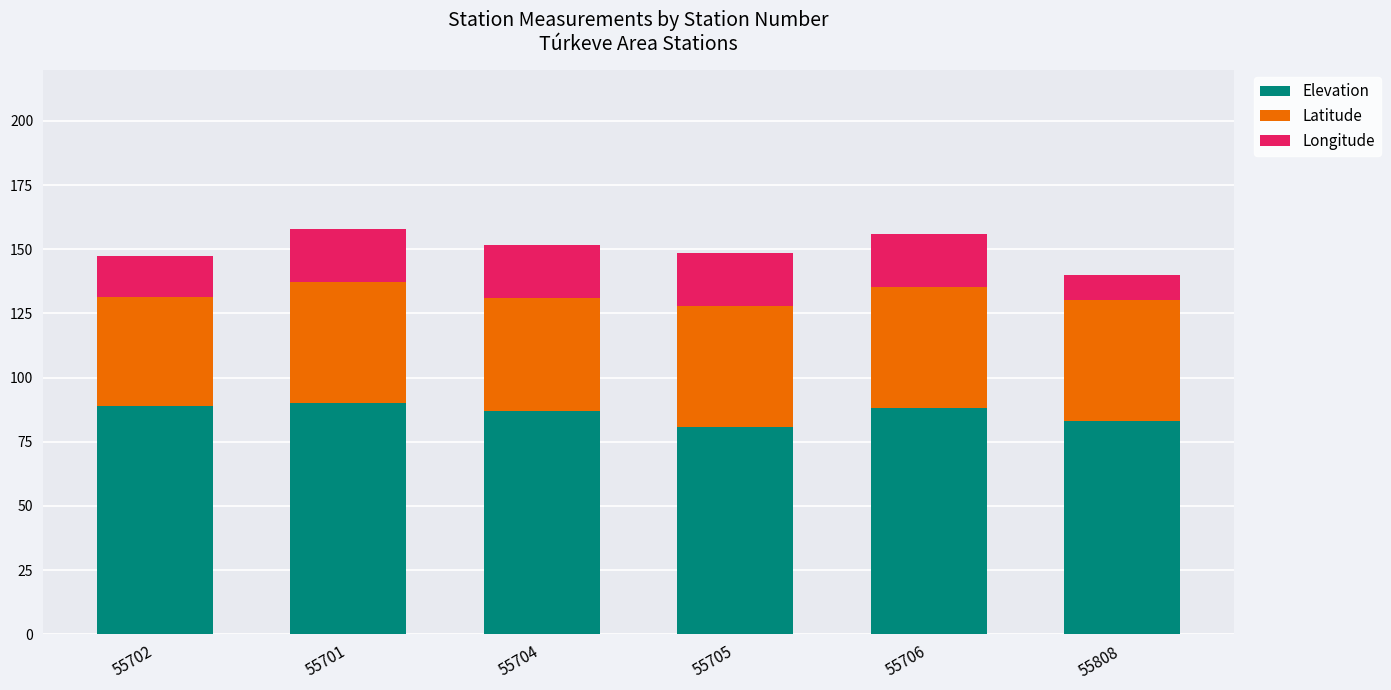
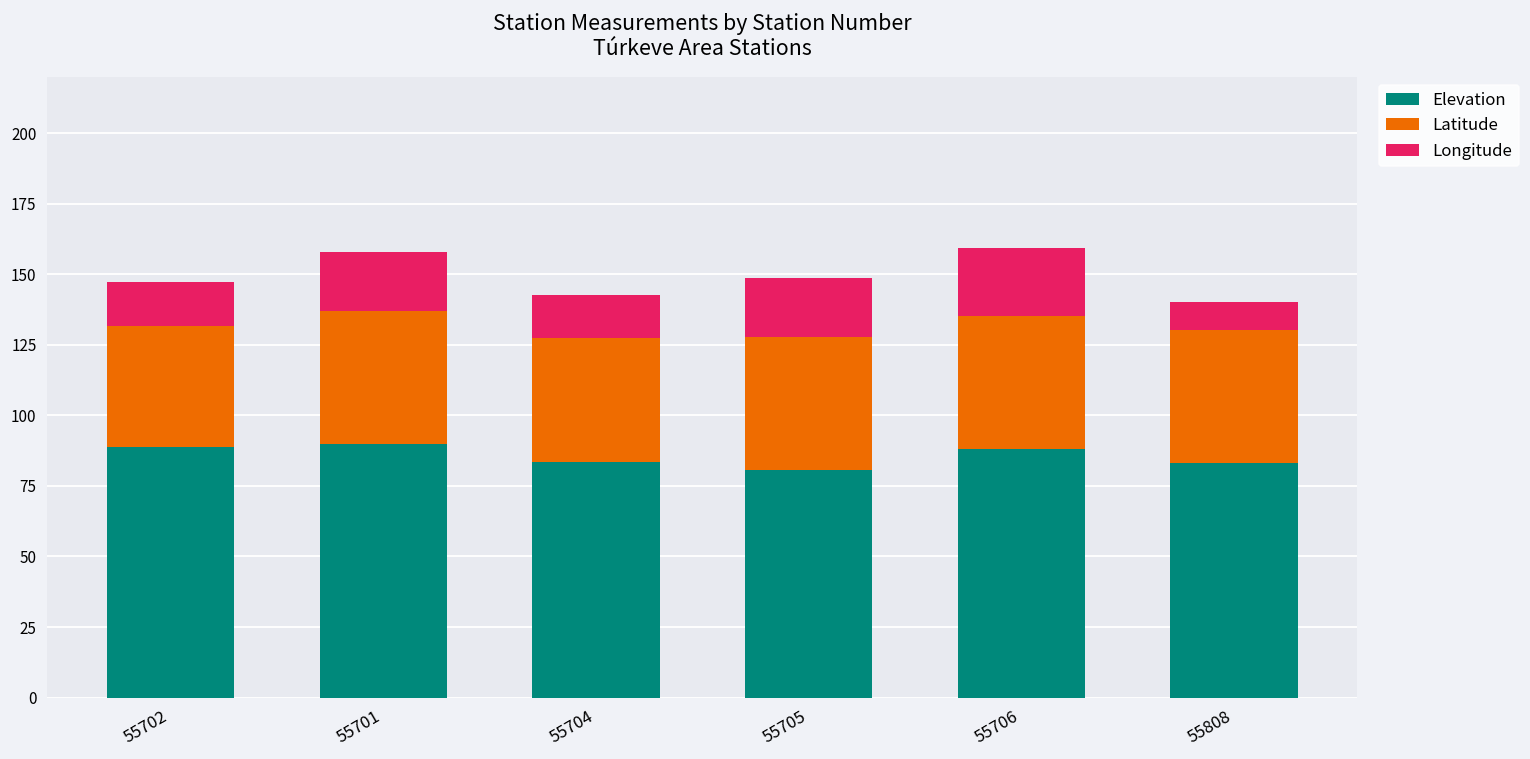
  {
    "Elevation": {
      "55702": 89,
      "55701": 90,
-     "55704": 87,
+     "55704": 84,
      "55705": 81,
      "55706": 88,
      "55808": 83
    },
    "Latitude": {
      "55702": 43,
      "55701": 47,
      "55704": 44,
      "55705": 47,
      "55706": 47,
      "55808": 47
    },
    "Longitude": {
      "55702": 16,
      "55701": 21,
-     "55704": 21,
+     "55704": 15,
      "55705": 21,
-     "55706": 21,
+     "55706": 24,
      "55808": 10
    }
  }
